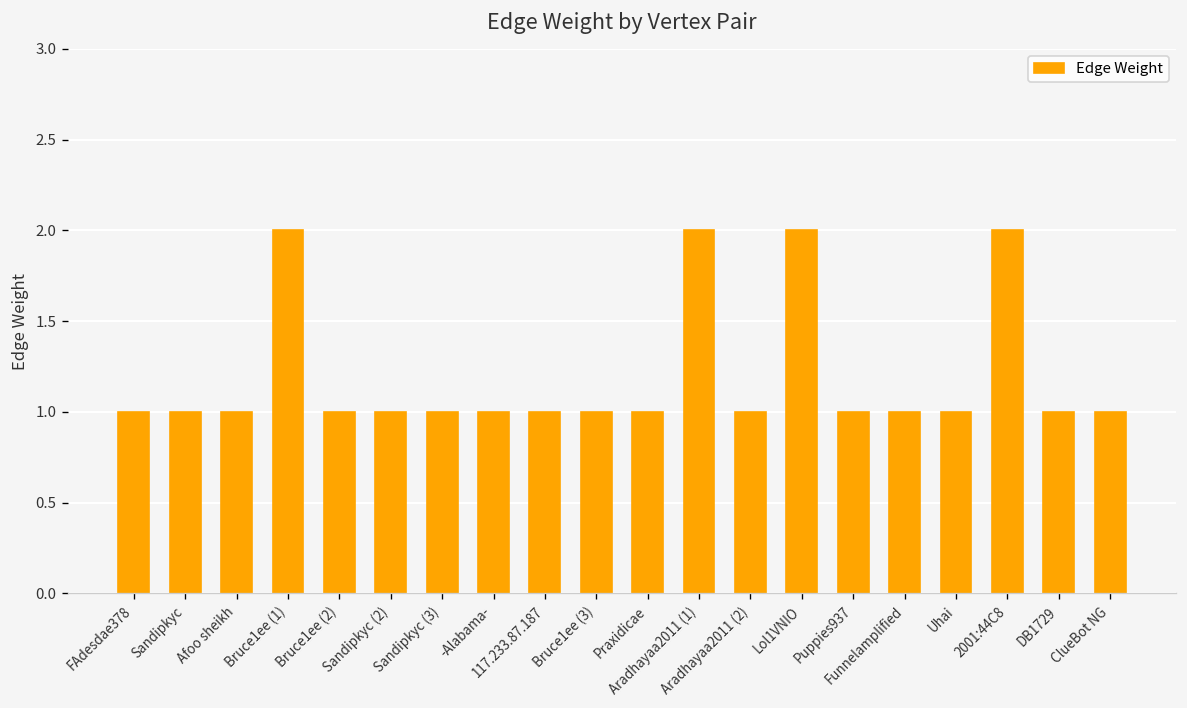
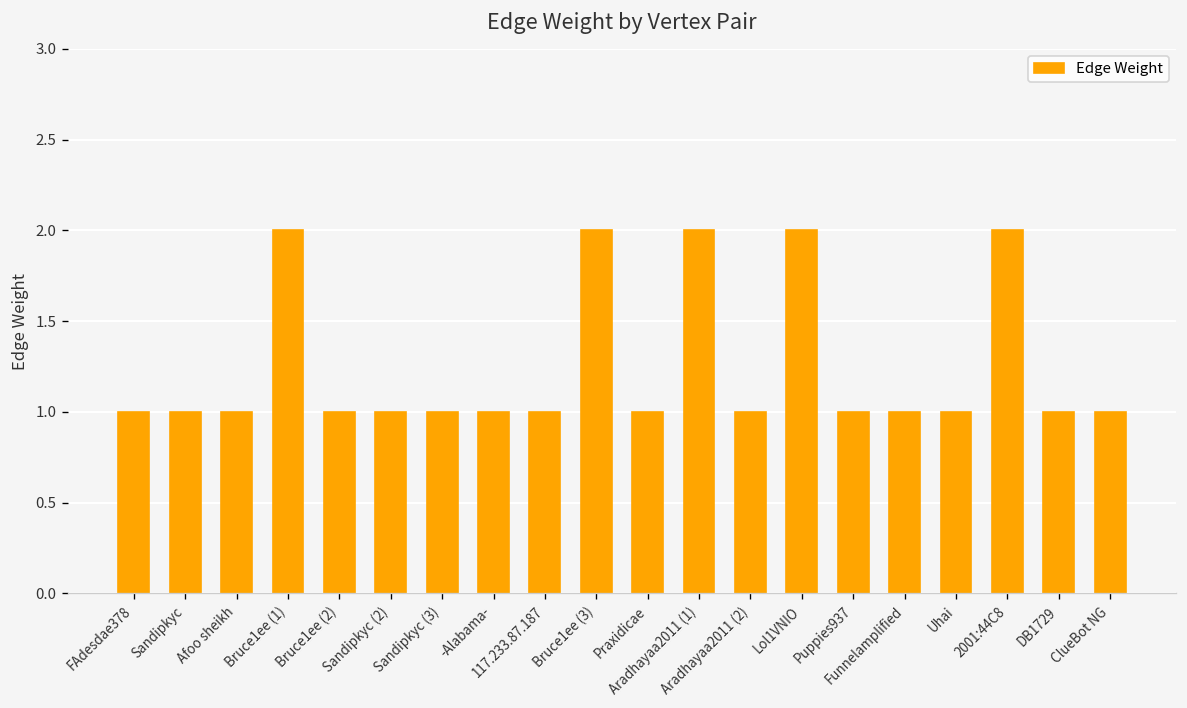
  {
    "FAdesdae378": 1,
    "Sandipkyc": 1,
    "Afoo sheikh": 1,
    "Bruce1ee (1)": 2,
    "Bruce1ee (2)": 1,
    "Sandipkyc (2)": 1,
    "Sandipkyc (3)": 1,
    "-Alabama-": 1,
    "117.233.87.187": 1,
-   "Bruce1ee (3)": 1,
+   "Bruce1ee (3)": 2,
    "Praxidicae": 1,
    "Aradhayaa2011 (1)": 2,
    "Aradhayaa2011 (2)": 1,
    "Lol1VNIO": 2,
    "Puppies937": 1,
    "Funnelamplified": 1,
    "Uhai": 1,
    "2001:44C8": 2,
    "DB1729": 1,
    "ClueBot NG": 1
  }
